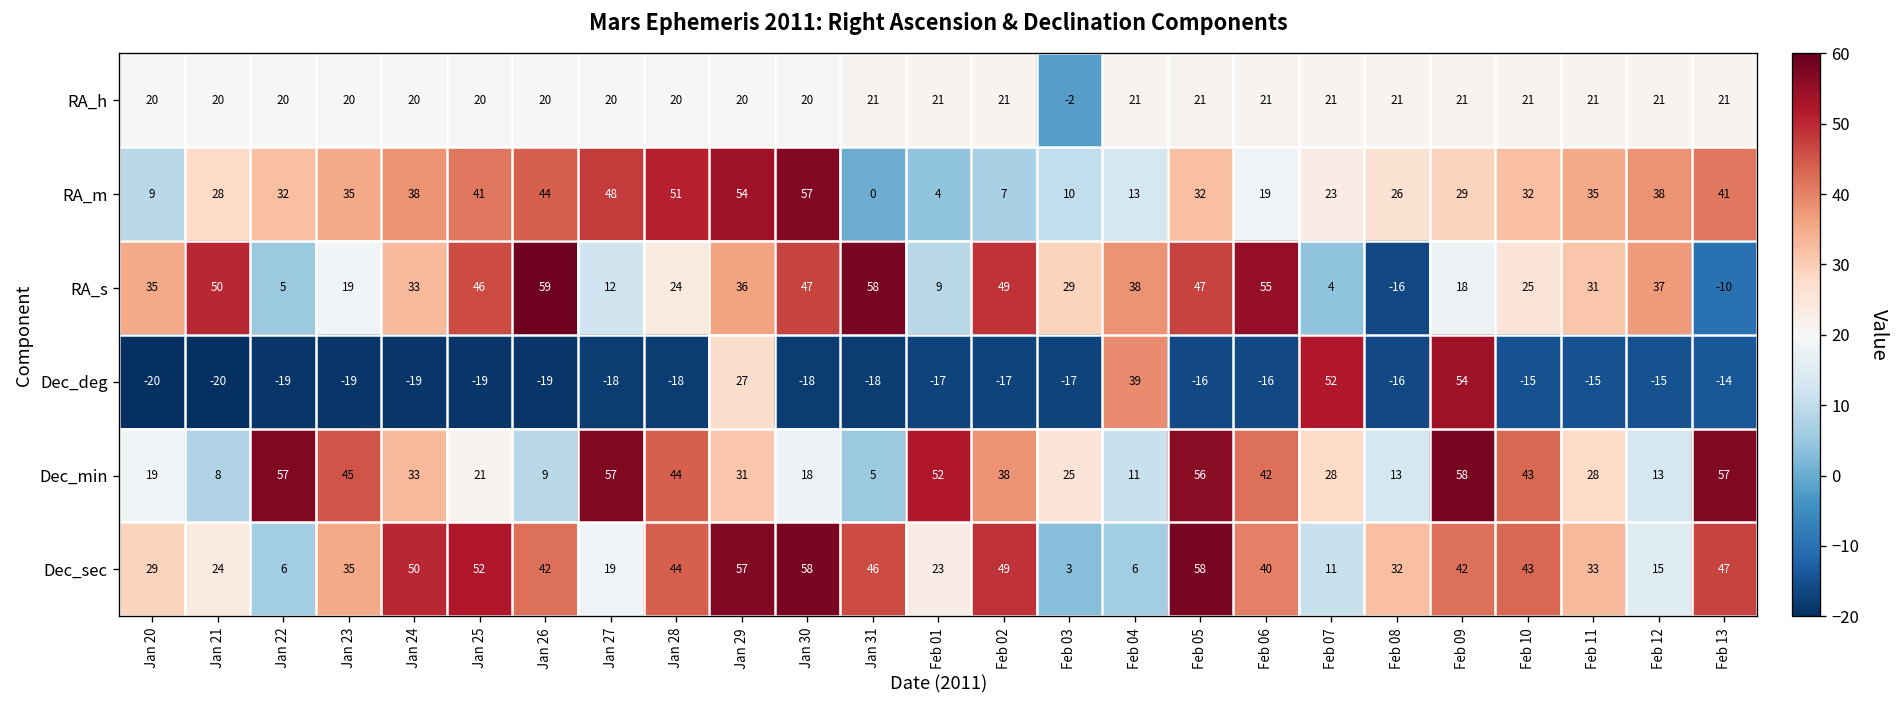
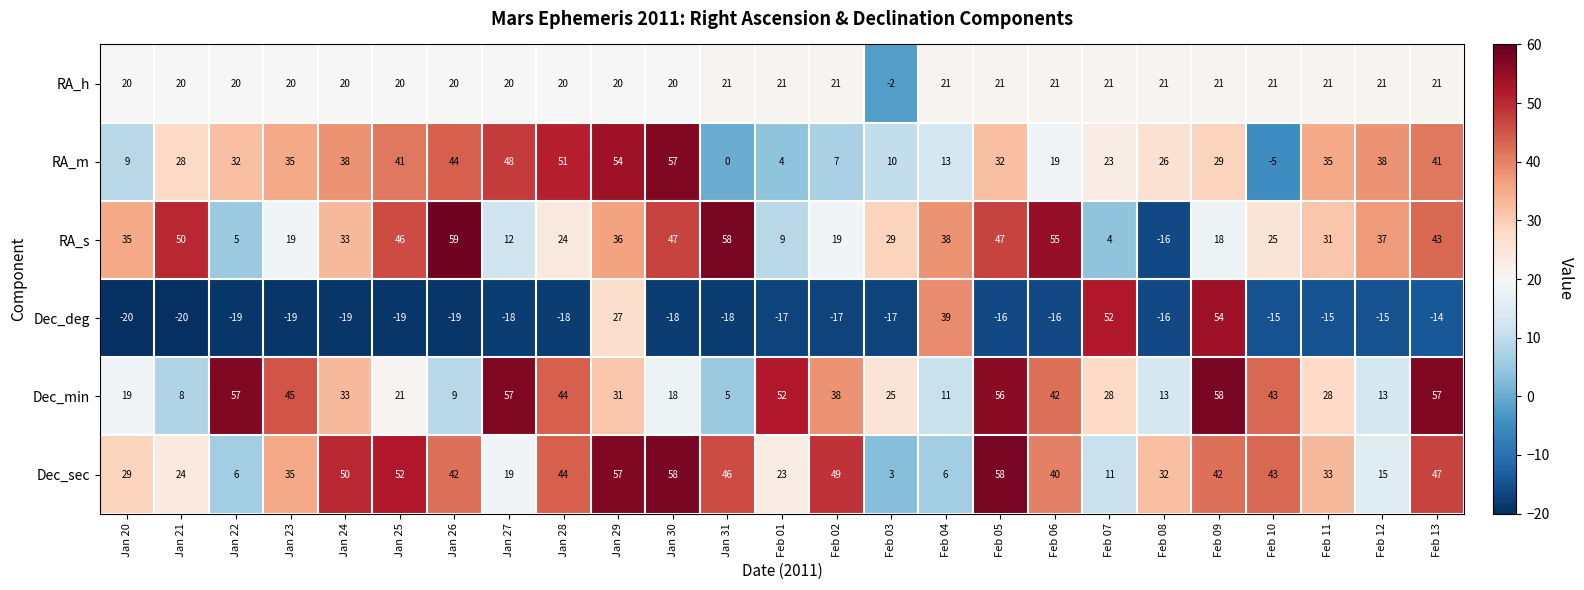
  {
    "RA_h": {
      "Jan 20": 20,
      "Jan 21": 20,
      "Jan 22": 20,
      "Jan 23": 20,
      "Jan 24": 20,
      "Jan 25": 20,
      "Jan 26": 20,
      "Jan 27": 20,
      "Jan 28": 20,
      "Jan 29": 20,
      "Jan 30": 20,
      "Jan 31": 21,
      "Feb 01": 21,
      "Feb 02": 21,
      "Feb 03": -2,
      "Feb 04": 21,
      "Feb 05": 21,
      "Feb 06": 21,
      "Feb 07": 21,
      "Feb 08": 21,
      "Feb 09": 21,
      "Feb 10": 21,
      "Feb 11": 21,
      "Feb 12": 21,
      "Feb 13": 21
    },
    "RA_m": {
      "Jan 20": 9,
      "Jan 21": 28,
      "Jan 22": 32,
      "Jan 23": 35,
      "Jan 24": 38,
      "Jan 25": 41,
      "Jan 26": 44,
      "Jan 27": 48,
      "Jan 28": 51,
      "Jan 29": 54,
      "Jan 30": 57,
      "Jan 31": 0,
      "Feb 01": 4,
      "Feb 02": 7,
      "Feb 03": 10,
      "Feb 04": 13,
      "Feb 05": 32,
      "Feb 06": 19,
      "Feb 07": 23,
      "Feb 08": 26,
      "Feb 09": 29,
-     "Feb 10": 32,
+     "Feb 10": -5,
      "Feb 11": 35,
      "Feb 12": 38,
      "Feb 13": 41
    },
    "RA_s": {
      "Jan 20": 35,
      "Jan 21": 50,
      "Jan 22": 5,
      "Jan 23": 19,
      "Jan 24": 33,
      "Jan 25": 46,
      "Jan 26": 59,
      "Jan 27": 12,
      "Jan 28": 24,
      "Jan 29": 36,
      "Jan 30": 47,
      "Jan 31": 58,
      "Feb 01": 9,
-     "Feb 02": 49,
+     "Feb 02": 19,
      "Feb 03": 29,
      "Feb 04": 38,
      "Feb 05": 47,
      "Feb 06": 55,
      "Feb 07": 4,
      "Feb 08": -16,
      "Feb 09": 18,
      "Feb 10": 25,
      "Feb 11": 31,
      "Feb 12": 37,
-     "Feb 13": -10
+     "Feb 13": 43
    },
    "Dec_deg": {
      "Jan 20": -20,
      "Jan 21": -20,
      "Jan 22": -19,
      "Jan 23": -19,
      "Jan 24": -19,
      "Jan 25": -19,
      "Jan 26": -19,
      "Jan 27": -18,
      "Jan 28": -18,
      "Jan 29": 27,
      "Jan 30": -18,
      "Jan 31": -18,
      "Feb 01": -17,
      "Feb 02": -17,
      "Feb 03": -17,
      "Feb 04": 39,
      "Feb 05": -16,
      "Feb 06": -16,
      "Feb 07": 52,
      "Feb 08": -16,
      "Feb 09": 54,
      "Feb 10": -15,
      "Feb 11": -15,
      "Feb 12": -15,
      "Feb 13": -14
    },
    "Dec_min": {
      "Jan 20": 19,
      "Jan 21": 8,
      "Jan 22": 57,
      "Jan 23": 45,
      "Jan 24": 33,
      "Jan 25": 21,
      "Jan 26": 9,
      "Jan 27": 57,
      "Jan 28": 44,
      "Jan 29": 31,
      "Jan 30": 18,
      "Jan 31": 5,
      "Feb 01": 52,
      "Feb 02": 38,
      "Feb 03": 25,
      "Feb 04": 11,
      "Feb 05": 56,
      "Feb 06": 42,
      "Feb 07": 28,
      "Feb 08": 13,
      "Feb 09": 58,
      "Feb 10": 43,
      "Feb 11": 28,
      "Feb 12": 13,
      "Feb 13": 57
    },
    "Dec_sec": {
      "Jan 20": 29,
      "Jan 21": 24,
      "Jan 22": 6,
      "Jan 23": 35,
      "Jan 24": 50,
      "Jan 25": 52,
      "Jan 26": 42,
      "Jan 27": 19,
      "Jan 28": 44,
      "Jan 29": 57,
      "Jan 30": 58,
      "Jan 31": 46,
      "Feb 01": 23,
      "Feb 02": 49,
      "Feb 03": 3,
      "Feb 04": 6,
      "Feb 05": 58,
      "Feb 06": 40,
      "Feb 07": 11,
      "Feb 08": 32,
      "Feb 09": 42,
      "Feb 10": 43,
      "Feb 11": 33,
      "Feb 12": 15,
      "Feb 13": 47
    }
  }
